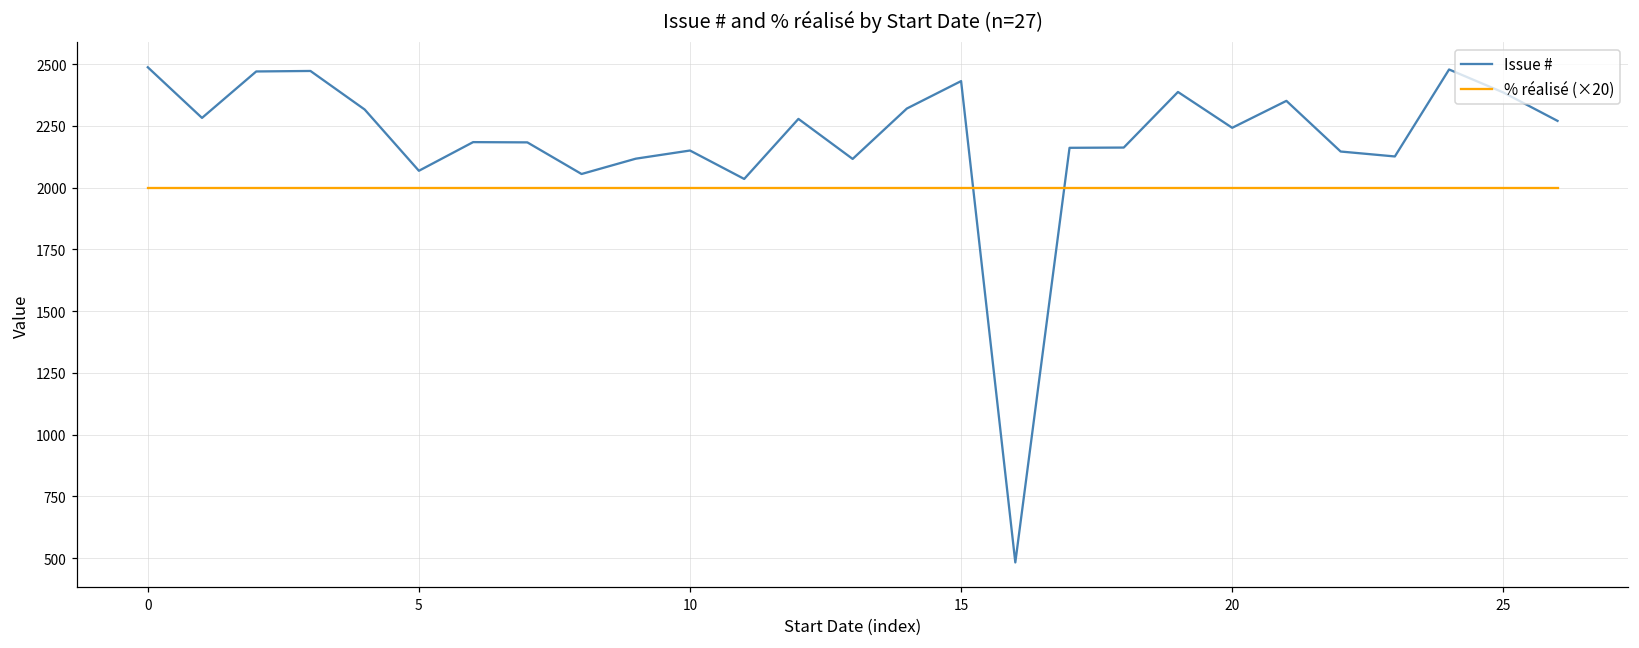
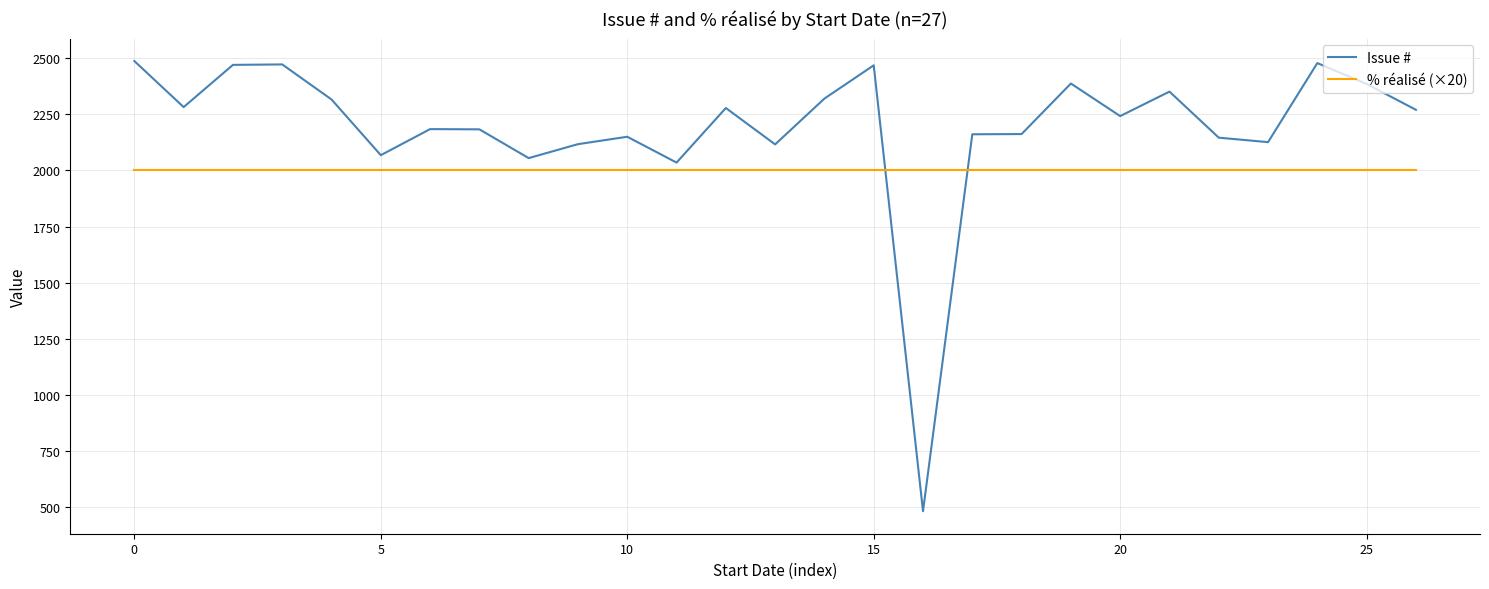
  {
    "Issue #": {
      "0": 2490,
      "5": 2070,
      "10": 2150,
-     "15": 2430,
+     "15": 2470,
      "20": 2240
    },
    "% réalisé (×20)": {
      "0": 2000,
      "5": 2000,
      "10": 2000,
      "15": 2000,
      "20": 2000,
      "25": 2000
    }
  }
